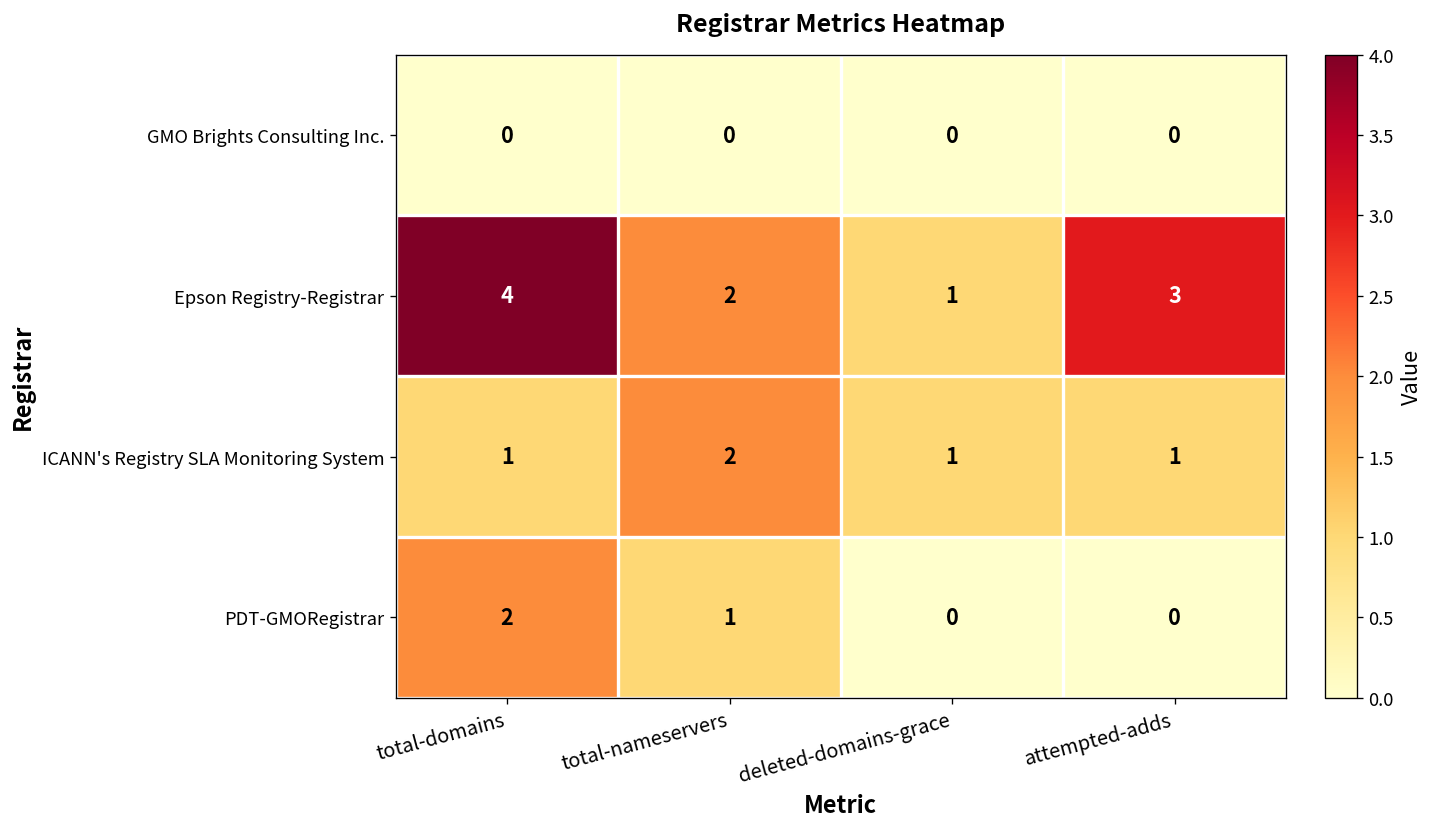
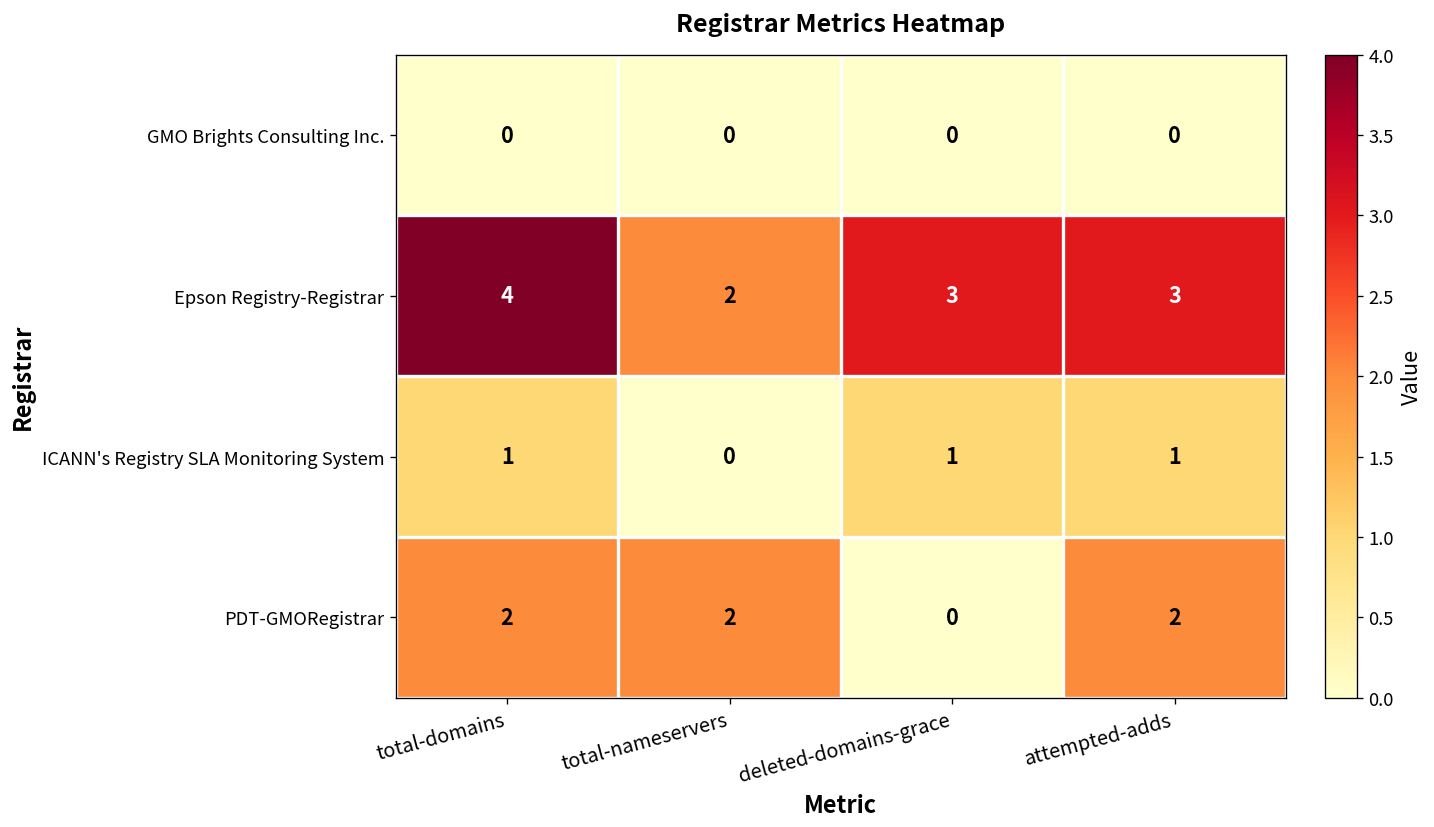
  {
    "GMO Brights Consulting Inc.": {
      "total-domains": 0,
      "total-nameservers": 0,
      "deleted-domains-grace": 0,
      "attempted-adds": 0
    },
    "Epson Registry-Registrar": {
      "total-domains": 4,
      "total-nameservers": 2,
-     "deleted-domains-grace": 1,
+     "deleted-domains-grace": 3,
      "attempted-adds": 3
    },
    "ICANN's Registry SLA Monitoring System": {
      "total-domains": 1,
-     "total-nameservers": 2,
+     "total-nameservers": 0,
      "deleted-domains-grace": 1,
      "attempted-adds": 1
    },
    "PDT-GMORegistrar": {
      "total-domains": 2,
-     "total-nameservers": 1,
+     "total-nameservers": 2,
      "deleted-domains-grace": 0,
-     "attempted-adds": 0
+     "attempted-adds": 2
    }
  }
